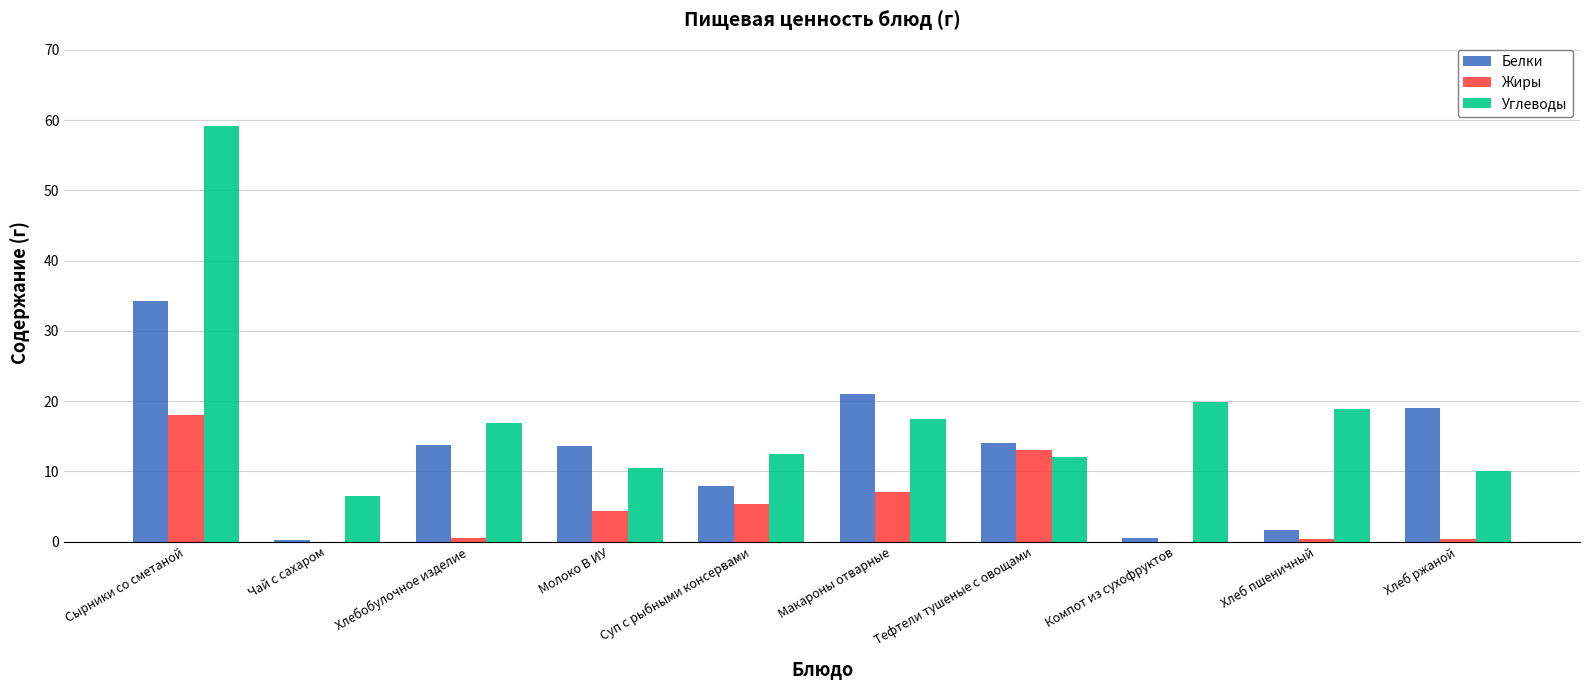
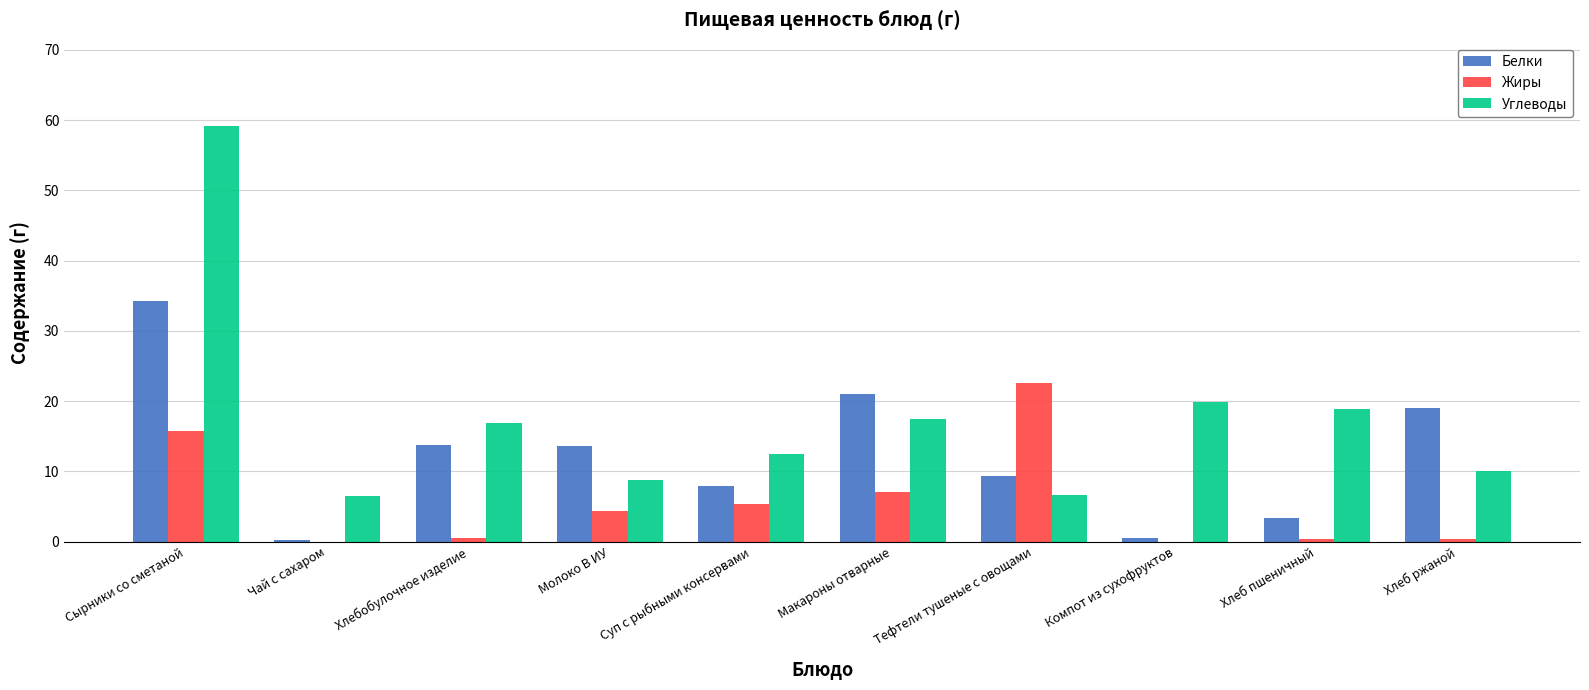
  {
    "Белки": {
      "Сырники со сметаной": 34,
      "Хлебобулочное изделие": 14,
      "Молоко В ИУ": 14,
      "Суп с рыбными консервами": 8,
      "Макароны отварные": 21,
-     "Тефтели тушеные с овощами": 14,
+     "Тефтели тушеные с овощами": 9,
      "Компот из сухофруктов": 1,
-     "Хлеб пшеничный": 2,
+     "Хлеб пшеничный": 3,
      "Хлеб ржаной": 19
    },
    "Жиры": {
-     "Сырники со сметаной": 18,
+     "Сырники со сметаной": 16,
      "Чай с сахаром": 0,
      "Хлебобулочное изделие": 1,
      "Молоко В ИУ": 4,
      "Суп с рыбными консервами": 5,
      "Макароны отварные": 7,
-     "Тефтели тушеные с овощами": 13,
+     "Тефтели тушеные с овощами": 23,
      "Компот из сухофруктов": 0,
      "Хлеб ржаной": 0
    },
    "Углеводы": {
      "Сырники со сметаной": 59,
      "Чай с сахаром": 7,
      "Хлебобулочное изделие": 17,
-     "Молоко В ИУ": 11,
+     "Молоко В ИУ": 9,
      "Суп с рыбными консервами": 12,
      "Макароны отварные": 18,
-     "Тефтели тушеные с овощами": 12,
+     "Тефтели тушеные с овощами": 7,
      "Компот из сухофруктов": 20,
      "Хлеб пшеничный": 19,
      "Хлеб ржаной": 10
    }
  }
